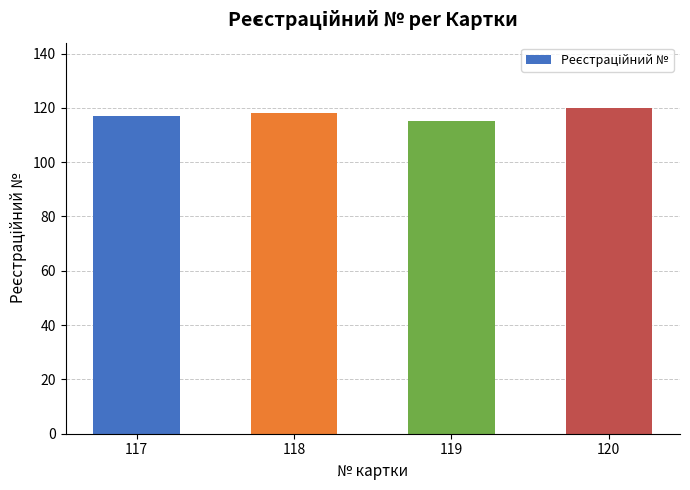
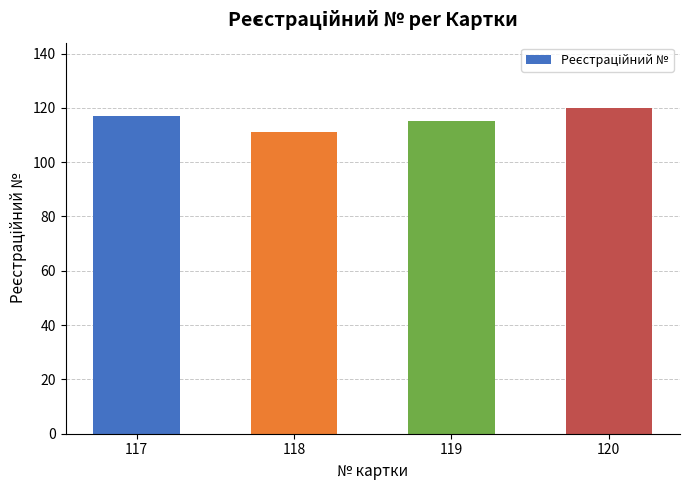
  {
    "117": 117,
-   "118": 118,
+   "118": 111,
    "119": 115,
    "120": 120
  }
